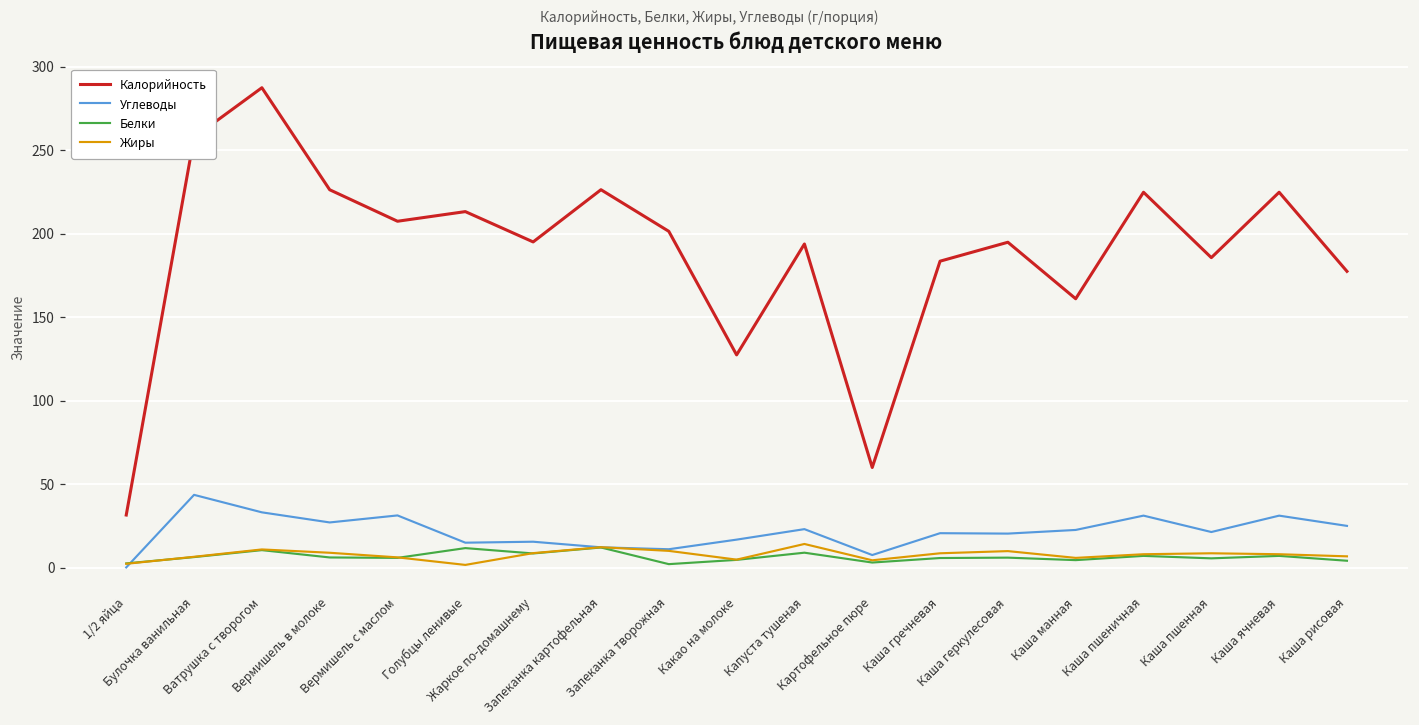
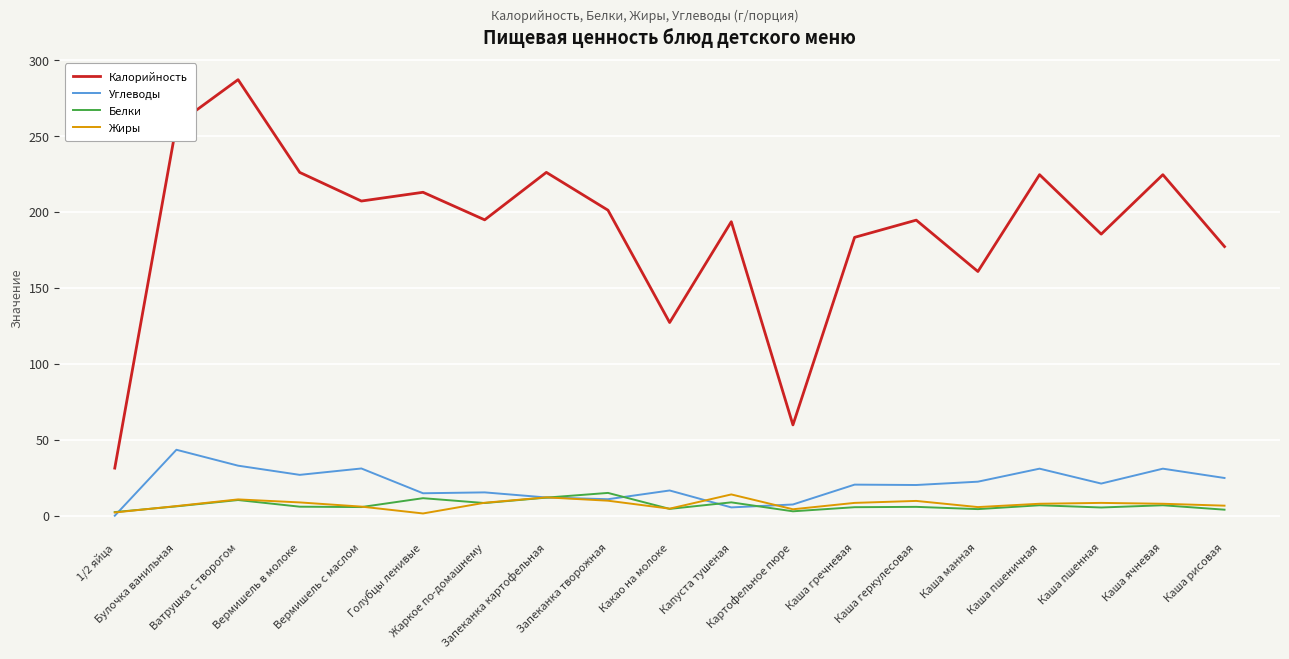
  {
    "Калорийность": {
      "1/2 яйца": 32,
      "Ватрушка с творогом": 287,
      "Вермишель в молоке": 226,
      "Вермишель с маслом": 207,
      "Голубцы ленивые": 213,
      "Жаркое по-домашнему": 195,
      "Запеканка картофельная": 226,
      "Запеканка творожная": 201,
      "Какао на молоке": 127,
      "Капуста тушеная": 194,
      "Картофельное пюре": 60,
      "Каша гречневая": 183,
      "Каша геркулесовая": 195,
      "Каша манная": 161,
      "Каша пшеничная": 225,
      "Каша пшенная": 186,
      "Каша ячневая": 225,
      "Каша рисовая": 177
    },
    "Углеводы": {
      "1/2 яйца": 0,
      "Булочка ванильная": 44,
      "Ватрушка с творогом": 33,
      "Вермишель в молоке": 27,
      "Вермишель с маслом": 31,
      "Голубцы ленивые": 15,
      "Жаркое по-домашнему": 16,
      "Какао на молоке": 17,
-     "Капуста тушеная": 23,
+     "Капуста тушеная": 6,
      "Картофельное пюре": 8,
      "Каша гречневая": 21,
      "Каша геркулесовая": 20,
      "Каша манная": 23,
      "Каша пшеничная": 31,
      "Каша пшенная": 21,
      "Каша ячневая": 31,
      "Каша рисовая": 25
    },
    "Белки": {
      "Вермишель в молоке": 6,
      "Голубцы ленивые": 12,
-     "Запеканка творожная": 2,
+     "Запеканка творожная": 15,
      "Капуста тушеная": 9,
      "Каша гречневая": 6,
      "Каша геркулесовая": 6,
      "Каша пшенная": 6,
      "Каша рисовая": 4
    },
    "Жиры": {
      "Вермишель в молоке": 9,
      "Голубцы ленивые": 2,
      "Капуста тушеная": 14,
      "Каша гречневая": 9,
      "Каша геркулесовая": 10,
      "Каша пшенная": 9,
      "Каша рисовая": 7
    }
  }
